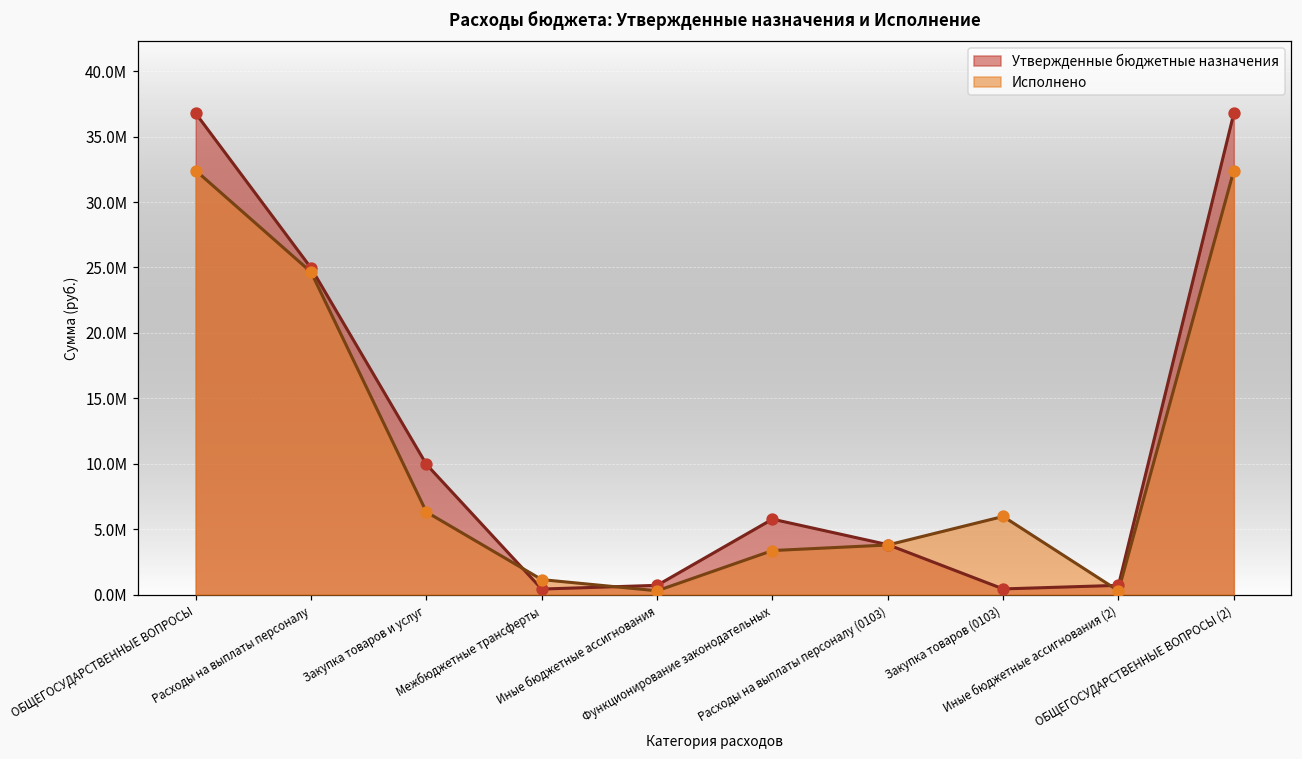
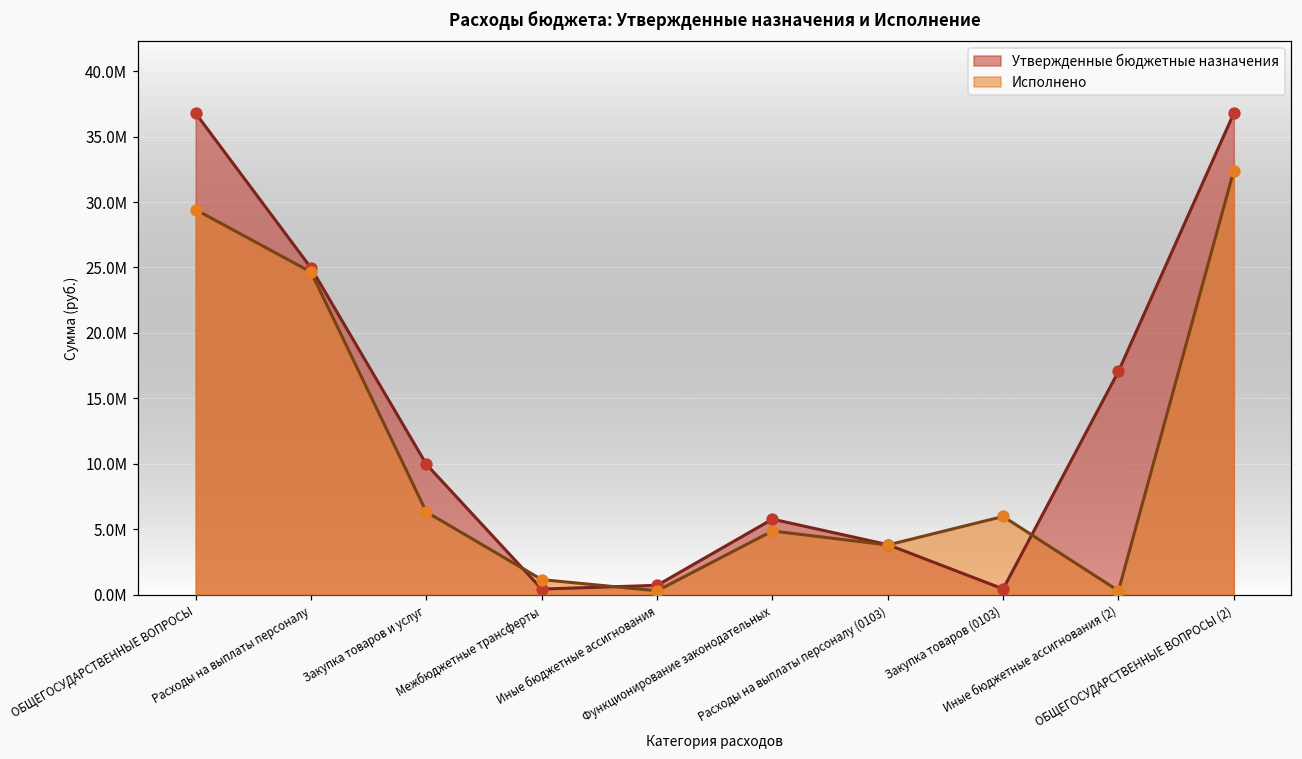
  {
    "Утвержденные бюджетные назначения": {
      "ОБЩЕГОСУДАРСТВЕННЫЕ ВОПРОСЫ": 36800000,
      "Расходы на выплаты персоналу": 25000000,
      "Закупка товаров и услуг": 10000000,
      "Межбюджетные трансферты": 400000,
      "Иные бюджетные ассигнования": 700000,
      "Функционирование законодательных": 5800000,
      "Закупка товаров (0103)": 400000,
-     "Иные бюджетные ассигнования (2)": 700000,
+     "Иные бюджетные ассигнования (2)": 17100000,
      "ОБЩЕГОСУДАРСТВЕННЫЕ ВОПРОСЫ (2)": 36800000
    },
    "Исполнено": {
-     "ОБЩЕГОСУДАРСТВЕННЫЕ ВОПРОСЫ": 32400000,
+     "ОБЩЕГОСУДАРСТВЕННЫЕ ВОПРОСЫ": 29400000,
      "Расходы на выплаты персоналу": 24600000,
      "Закупка товаров и услуг": 6300000,
      "Межбюджетные трансферты": 1100000,
      "Иные бюджетные ассигнования": 300000,
-     "Функционирование законодательных": 3400000,
+     "Функционирование законодательных": 4900000,
      "Закупка товаров (0103)": 6000000,
      "Иные бюджетные ассигнования (2)": 300000,
      "ОБЩЕГОСУДАРСТВЕННЫЕ ВОПРОСЫ (2)": 32400000
    }
  }
